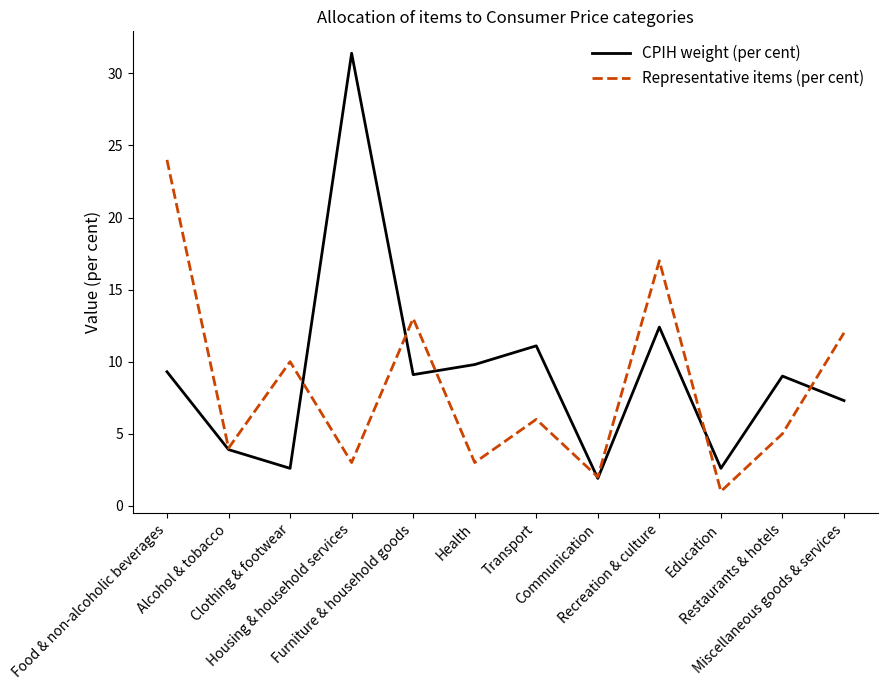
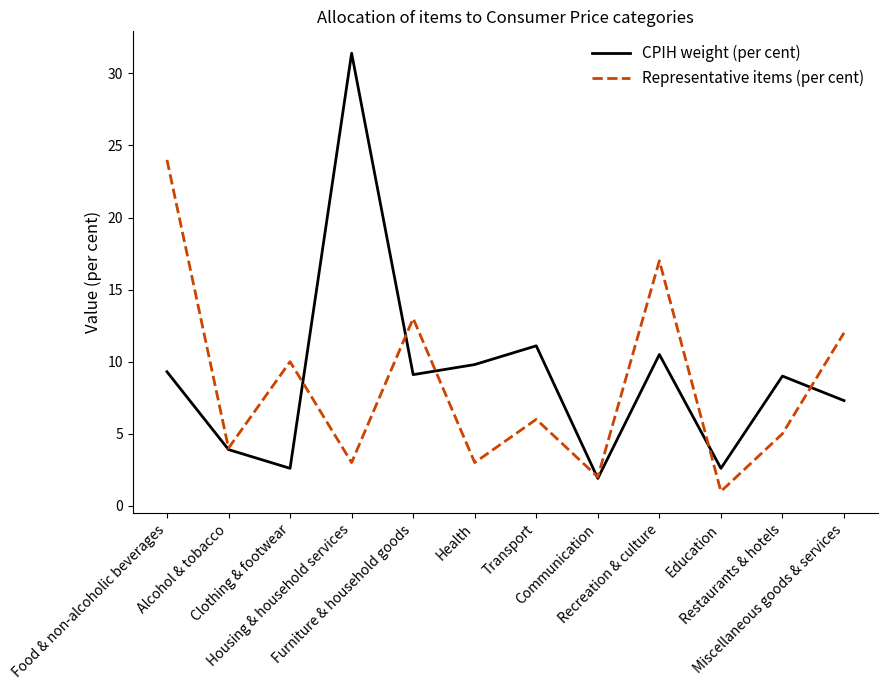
  {
    "CPIH weight (per cent)": {
      "Food & non-alcoholic beverages": 9.3,
      "Clothing & footwear": 2.6,
      "Housing & household services": 31.4,
      "Furniture & household goods": 9.1,
      "Health": 9.8,
      "Transport": 11.1,
-     "Recreation & culture": 12.4,
+     "Recreation & culture": 10.5,
      "Education": 2.6,
      "Restaurants & hotels": 9.0,
      "Miscellaneous goods & services": 7.3
    },
    "Representative items (per cent)": {
      "Food & non-alcoholic beverages": 24.0,
      "Clothing & footwear": 10.0,
      "Housing & household services": 3.0,
      "Furniture & household goods": 13.0,
      "Health": 3.0,
      "Transport": 6.0,
      "Recreation & culture": 17.0,
      "Education": 1.0,
      "Restaurants & hotels": 5.0,
      "Miscellaneous goods & services": 12.0
    }
  }
